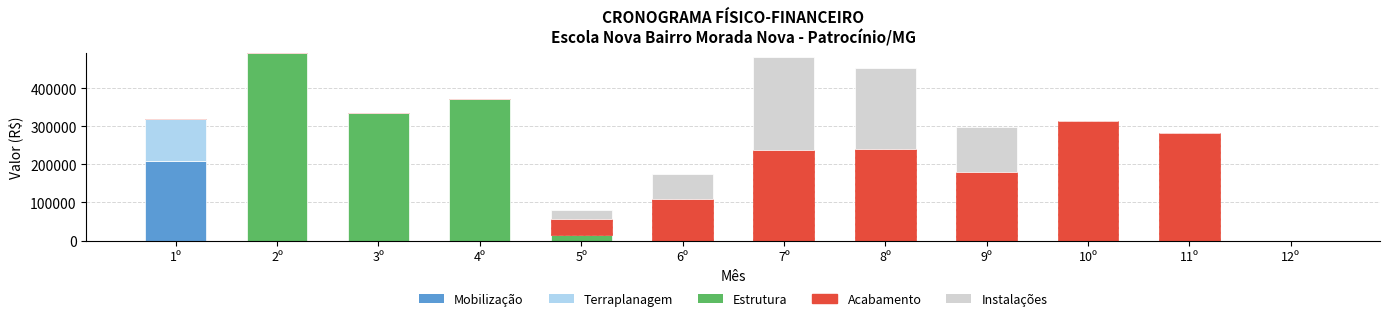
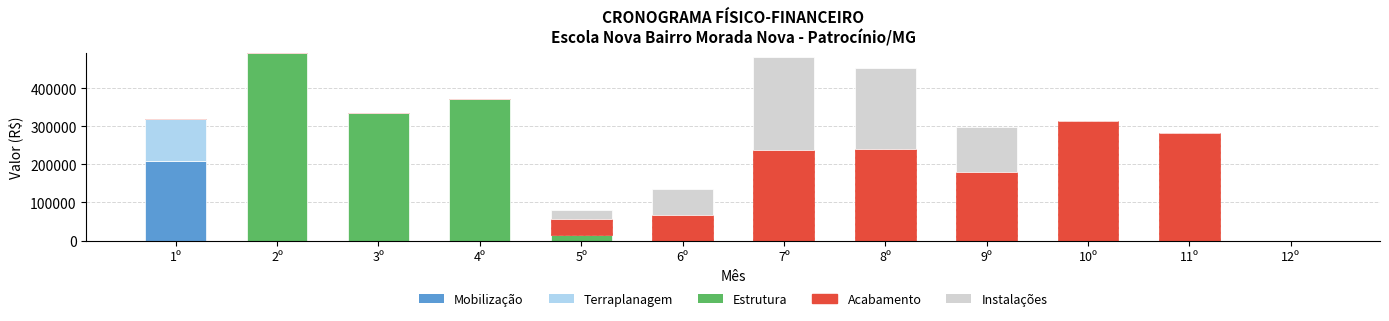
  {
    "Mobilização": {
      "1º": 210000,
      "2º": 0,
      "3º": 0,
      "4º": 0,
      "5º": 0,
      "6º": 0,
      "7º": 0,
      "8º": 0,
      "9º": 0,
      "10º": 0,
      "11º": 0,
      "12º": 0
    },
    "Estrutura": {
      "1º": 0,
      "2º": 490000,
      "3º": 330000,
      "4º": 370000,
      "5º": 20000,
      "6º": 0,
      "7º": 0,
      "8º": 0,
      "9º": 0,
      "10º": 0,
      "11º": 0,
      "12º": 0
    },
    "Acabamento": {
      "1º": 0,
      "2º": 0,
      "3º": 0,
      "4º": 0,
      "5º": 40000,
-     "6º": 110000,
+     "6º": 70000,
      "7º": 240000,
      "8º": 240000,
      "9º": 180000,
      "10º": 310000,
      "11º": 280000,
      "12º": 0
    }
  }
